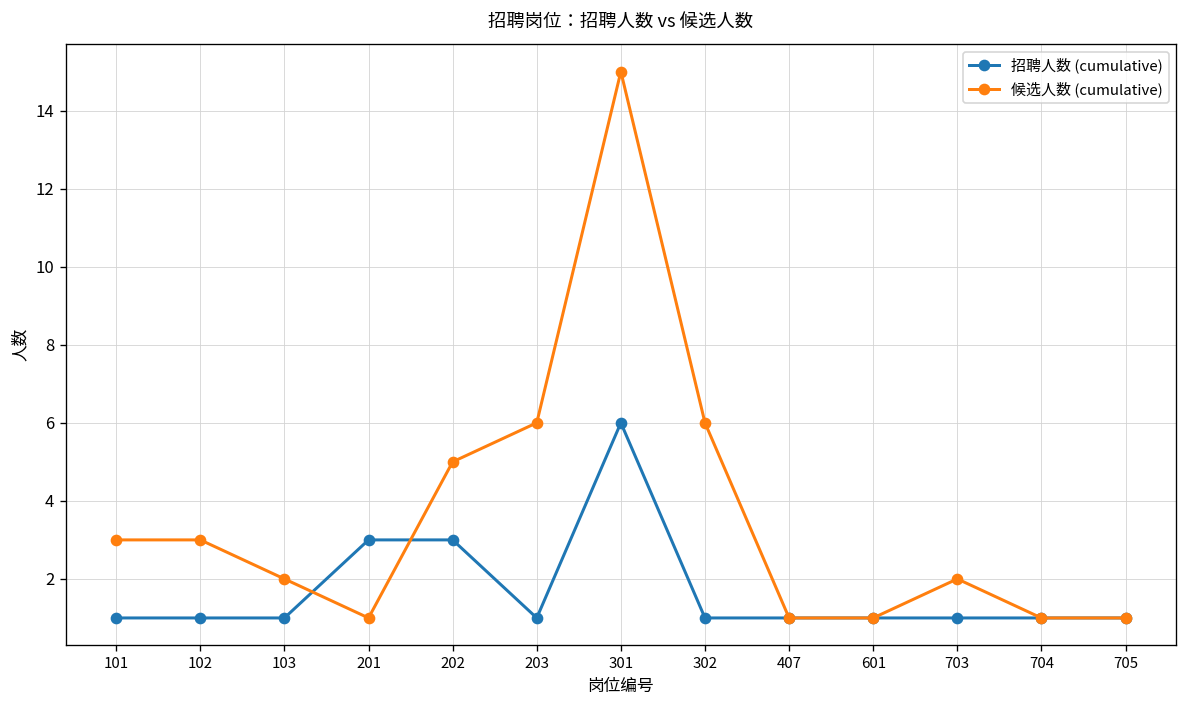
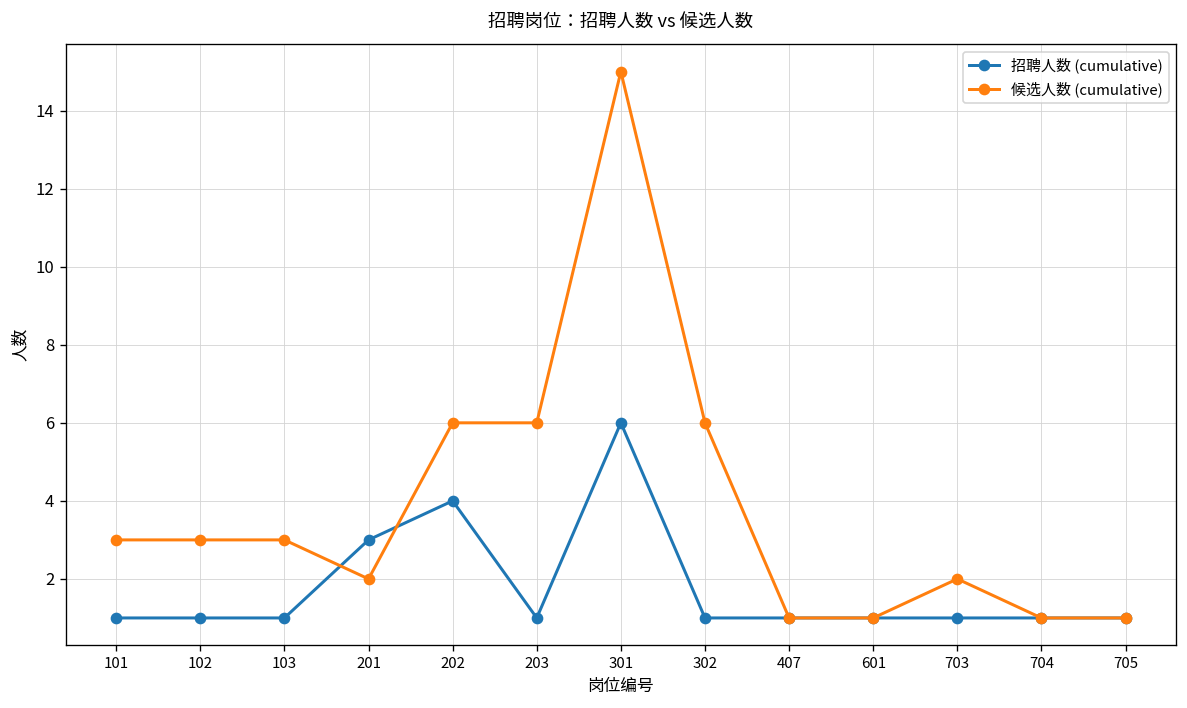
  {
    "招聘人数 (cumulative)": {
      "101": 1,
      "102": 1,
      "103": 1,
      "201": 3,
-     "202": 3,
+     "202": 4,
      "203": 1,
      "301": 6,
      "302": 1,
      "703": 1
    },
    "候选人数 (cumulative)": {
      "101": 3,
      "102": 3,
-     "103": 2,
-     "201": 1,
-     "202": 5,
+     "103": 3,
+     "201": 2,
+     "202": 6,
      "203": 6,
      "301": 15,
      "302": 6,
      "703": 2
    }
  }
